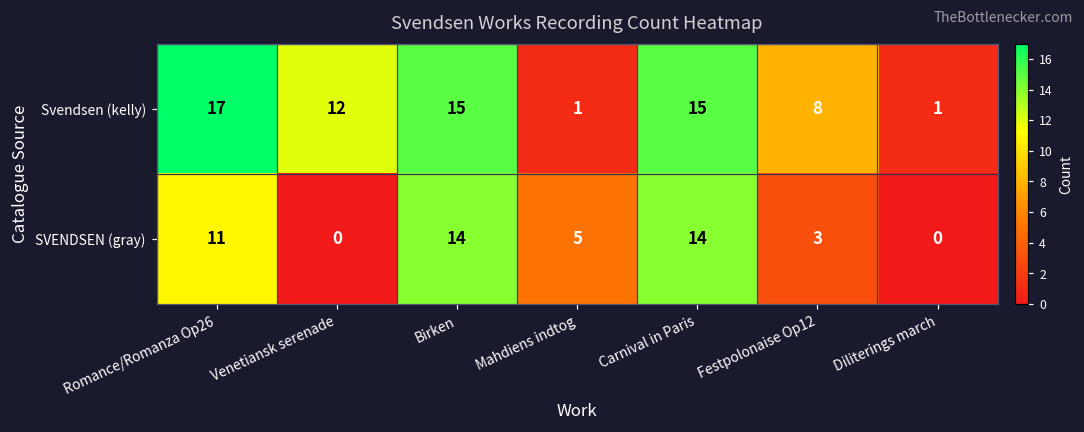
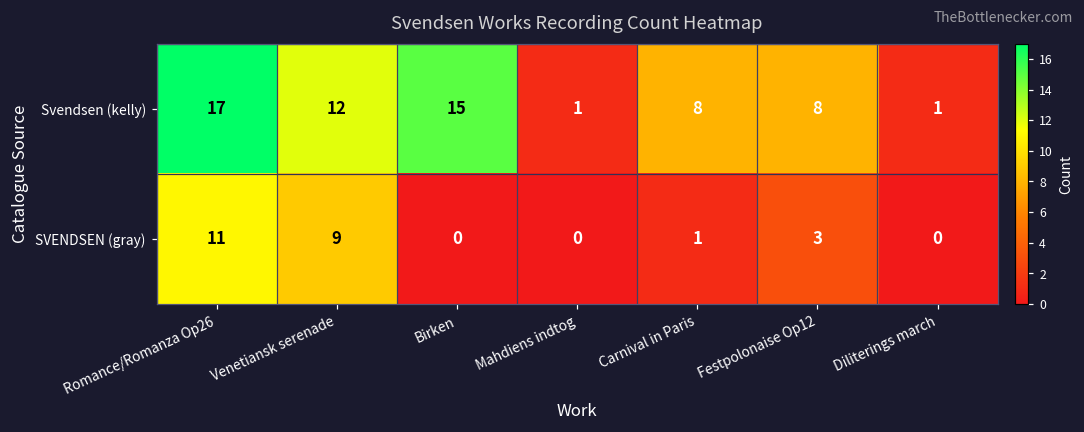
  {
    "Svendsen (kelly)": {
      "Romance/Romanza Op26": 17,
      "Venetiansk serenade": 12,
      "Birken": 15,
      "Mahdiens indtog": 1,
-     "Carnival in Paris": 15,
+     "Carnival in Paris": 8,
      "Festpolonaise Op12": 8,
      "Diliterings march": 1
    },
    "SVENDSEN (gray)": {
      "Romance/Romanza Op26": 11,
-     "Venetiansk serenade": 0,
-     "Birken": 14,
-     "Mahdiens indtog": 5,
-     "Carnival in Paris": 14,
+     "Venetiansk serenade": 9,
+     "Birken": 0,
+     "Mahdiens indtog": 0,
+     "Carnival in Paris": 1,
      "Festpolonaise Op12": 3,
      "Diliterings march": 0
    }
  }
